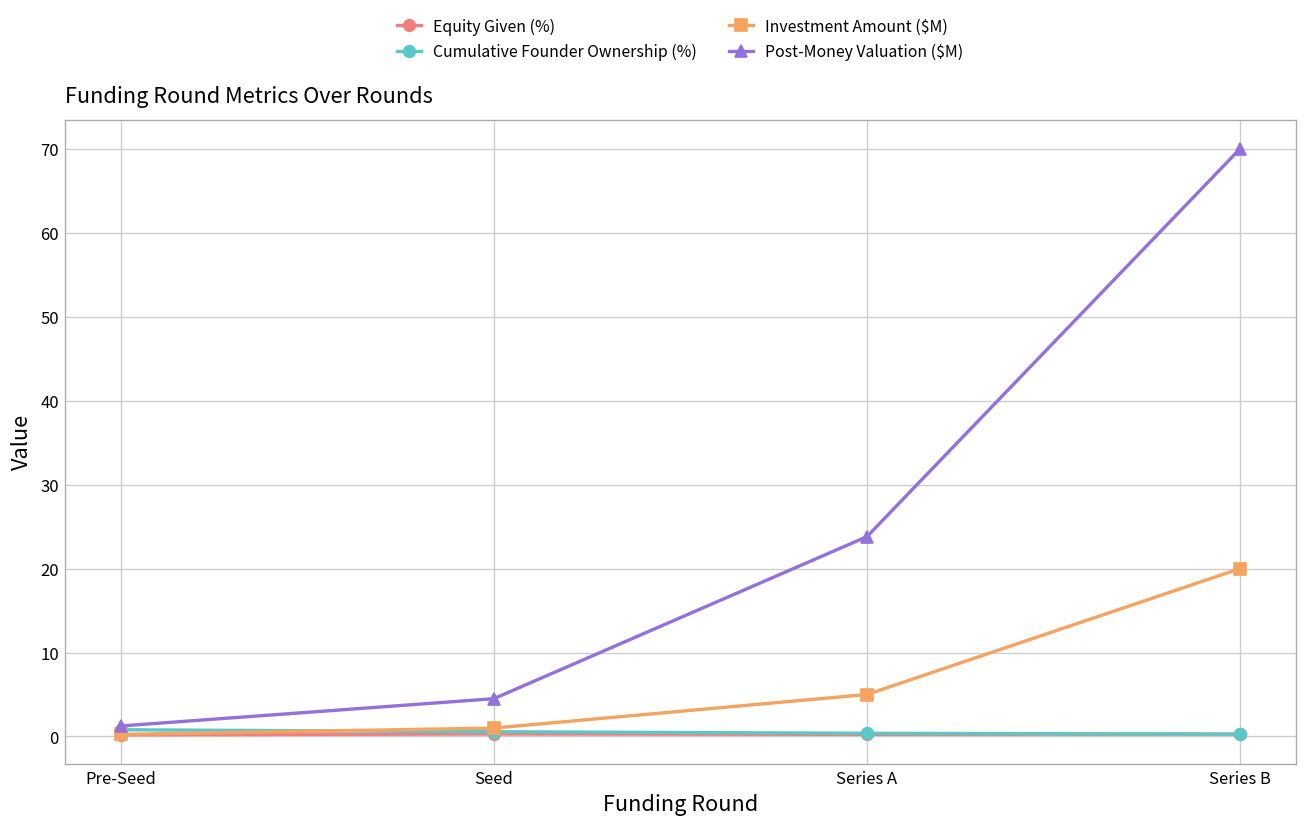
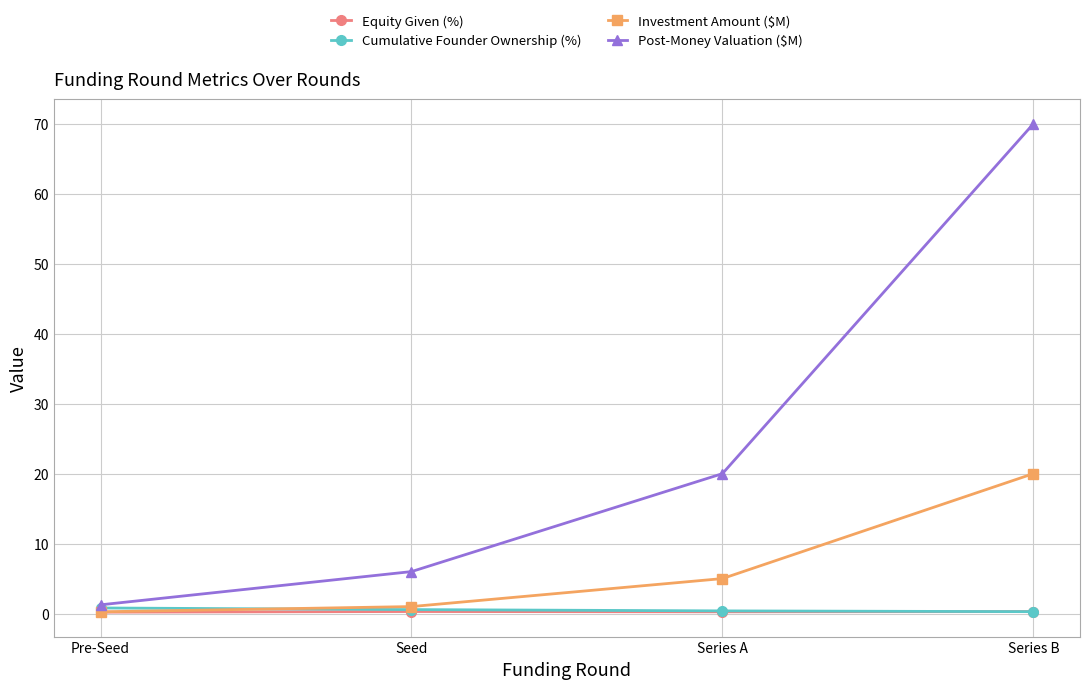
  {
    "Cumulative Founder Ownership (%)": {
      "Pre-Seed": 1
    },
    "Post-Money Valuation ($M)": {
      "Pre-Seed": 1,
-     "Seed": 5,
-     "Series A": 24,
+     "Seed": 6,
+     "Series A": 20,
      "Series B": 70
    }
  }
